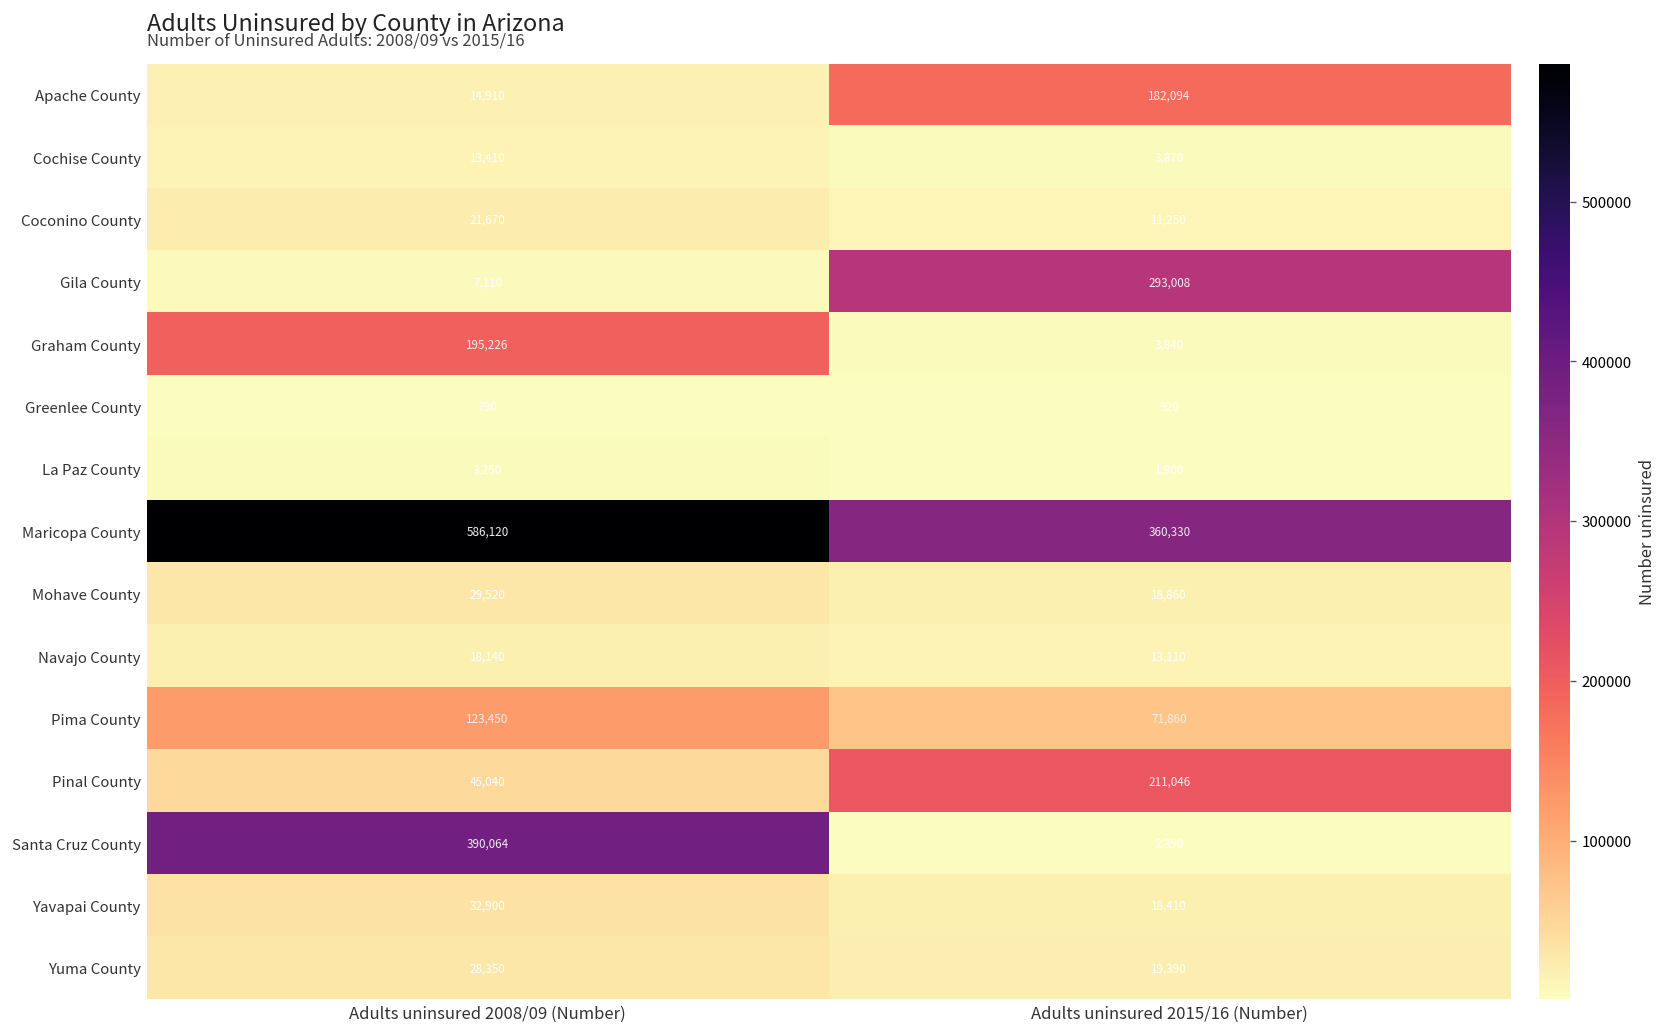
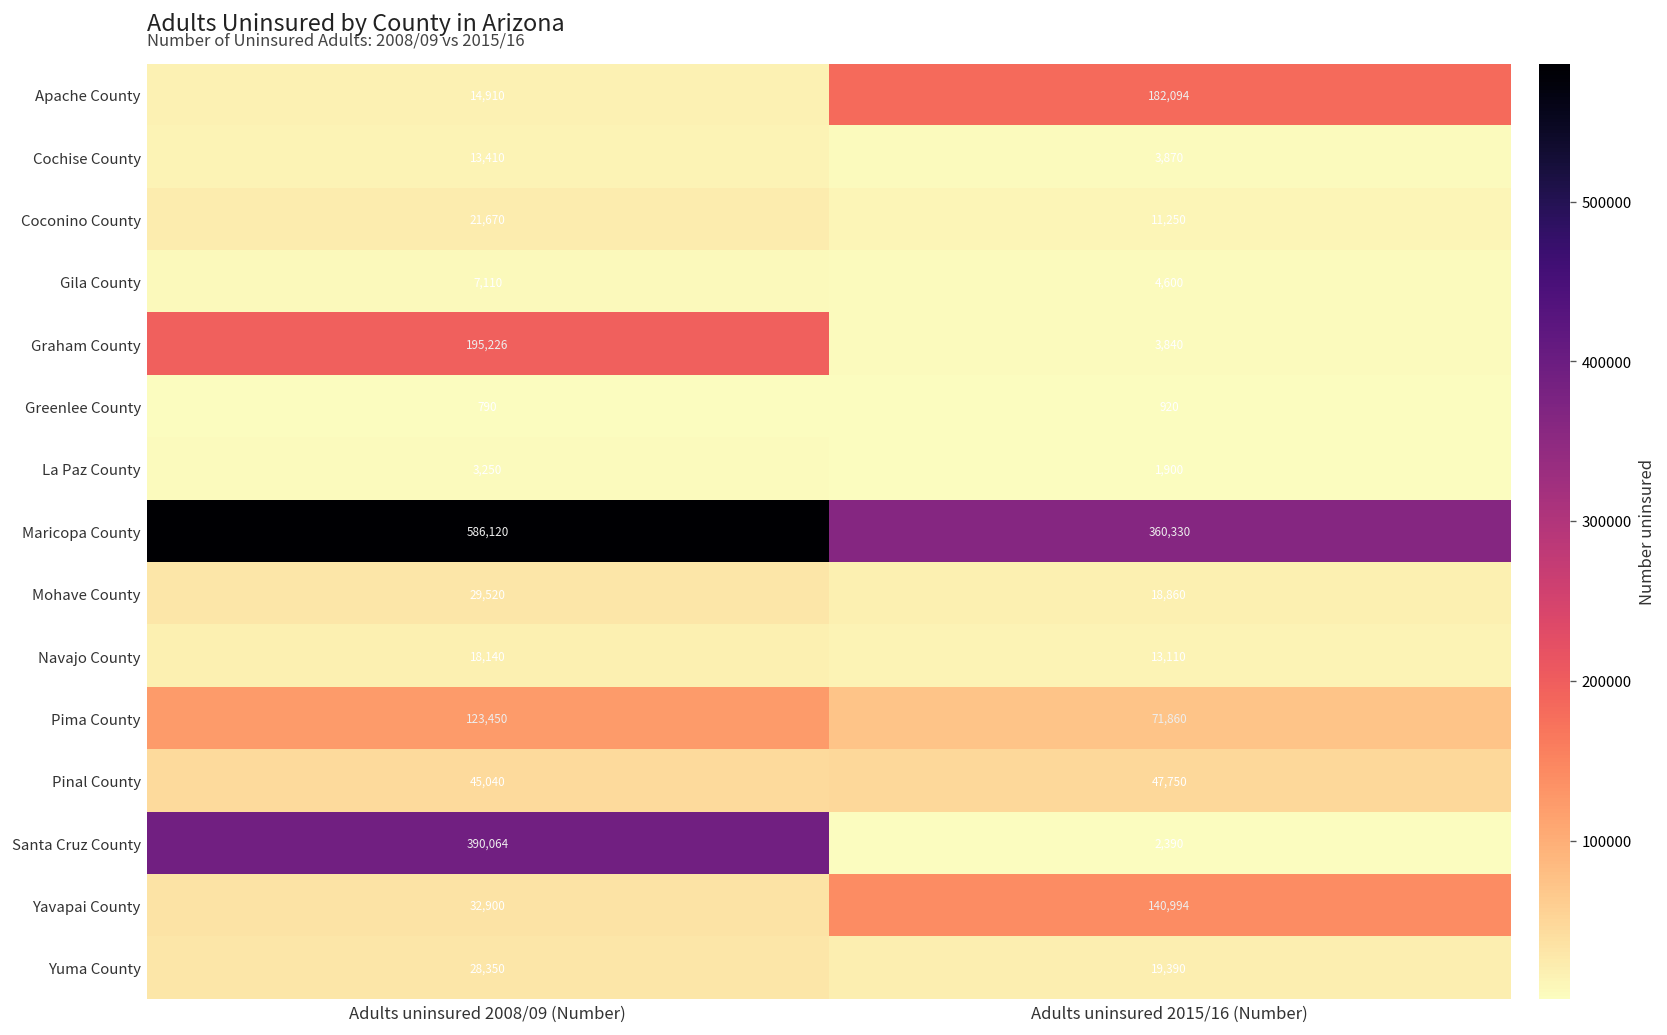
  {
    "Apache County": {
      "Adults uninsured 2008/09 (Number)": "14,910",
      "Adults uninsured 2015/16 (Number)": "182,094"
    },
    "Cochise County": {
      "Adults uninsured 2008/09 (Number)": "13,410",
      "Adults uninsured 2015/16 (Number)": "3,870"
    },
    "Coconino County": {
      "Adults uninsured 2008/09 (Number)": "21,670",
      "Adults uninsured 2015/16 (Number)": "11,250"
    },
    "Gila County": {
      "Adults uninsured 2008/09 (Number)": "7,110",
-     "Adults uninsured 2015/16 (Number)": "293,008"
+     "Adults uninsured 2015/16 (Number)": "4,600"
    },
    "Graham County": {
      "Adults uninsured 2008/09 (Number)": "195,226",
      "Adults uninsured 2015/16 (Number)": "3,840"
    },
    "Greenlee County": {
      "Adults uninsured 2008/09 (Number)": "790",
      "Adults uninsured 2015/16 (Number)": "920"
    },
    "La Paz County": {
      "Adults uninsured 2008/09 (Number)": "3,250",
      "Adults uninsured 2015/16 (Number)": "1,900"
    },
    "Maricopa County": {
      "Adults uninsured 2008/09 (Number)": "586,120",
      "Adults uninsured 2015/16 (Number)": "360,330"
    },
    "Mohave County": {
      "Adults uninsured 2008/09 (Number)": "29,520",
      "Adults uninsured 2015/16 (Number)": "18,860"
    },
    "Navajo County": {
      "Adults uninsured 2008/09 (Number)": "18,140",
      "Adults uninsured 2015/16 (Number)": "13,110"
    },
    "Pima County": {
      "Adults uninsured 2008/09 (Number)": "123,450",
      "Adults uninsured 2015/16 (Number)": "71,860"
    },
    "Pinal County": {
      "Adults uninsured 2008/09 (Number)": "45,040",
-     "Adults uninsured 2015/16 (Number)": "211,046"
+     "Adults uninsured 2015/16 (Number)": "47,750"
    },
    "Santa Cruz County": {
      "Adults uninsured 2008/09 (Number)": "390,064",
      "Adults uninsured 2015/16 (Number)": "2,390"
    },
    "Yavapai County": {
      "Adults uninsured 2008/09 (Number)": "32,900",
-     "Adults uninsured 2015/16 (Number)": "18,410"
+     "Adults uninsured 2015/16 (Number)": "140,994"
    },
    "Yuma County": {
      "Adults uninsured 2008/09 (Number)": "28,350",
      "Adults uninsured 2015/16 (Number)": "19,390"
    }
  }
